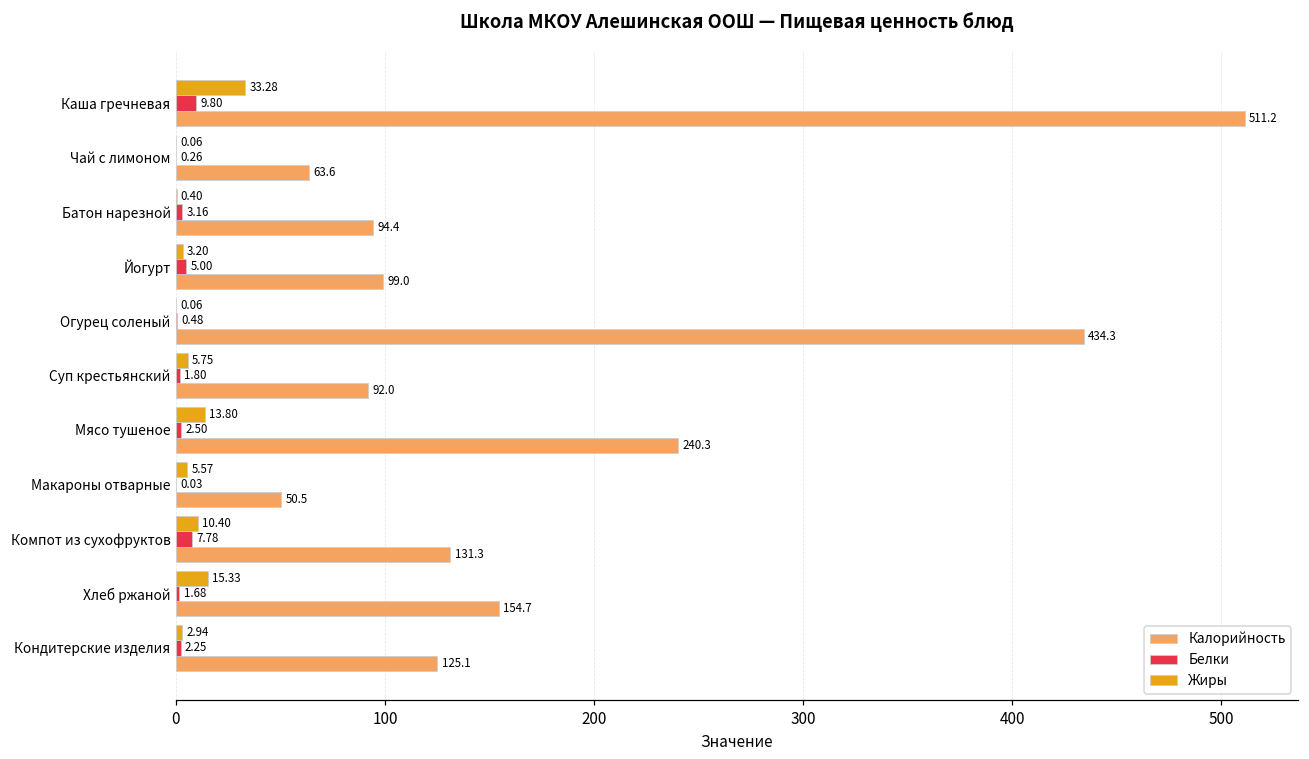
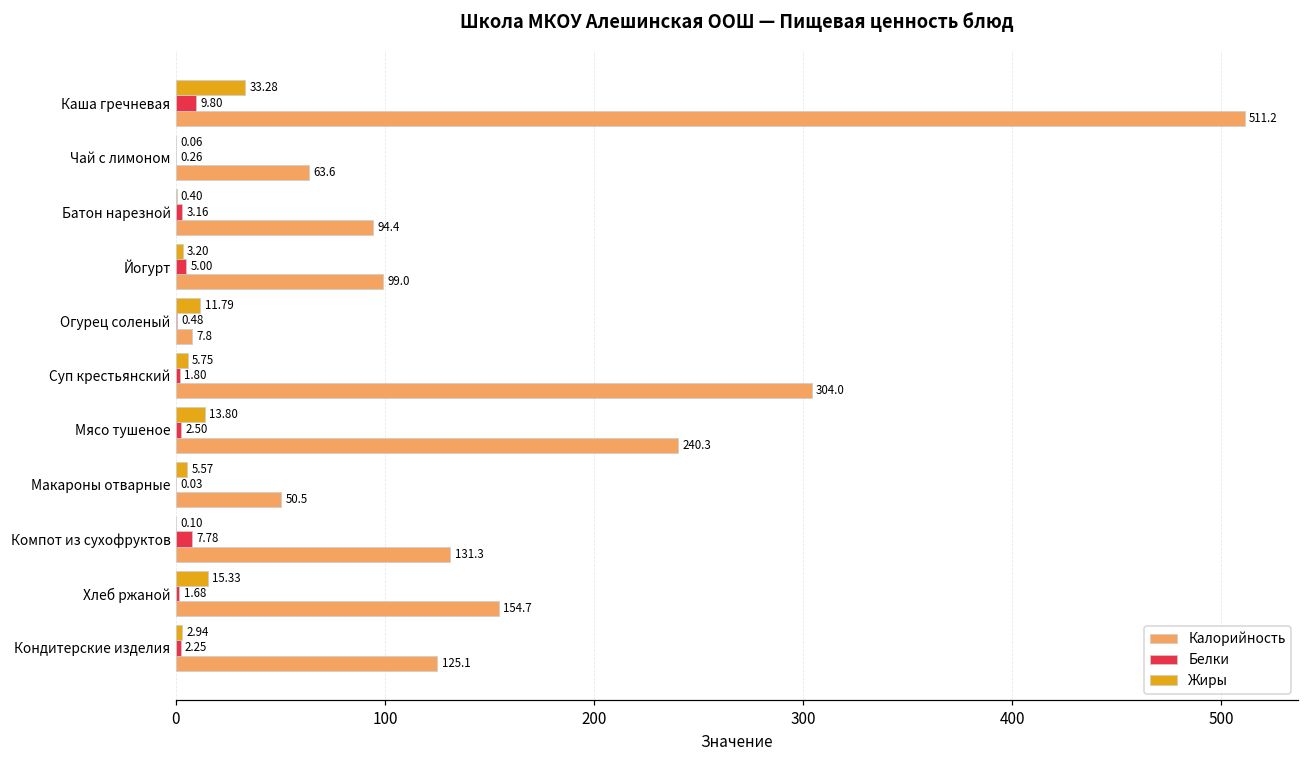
  {
    "Калорийность": {
      "Каша гречневая": 511.2,
      "Чай с лимоном": 63.6,
      "Батон нарезной": 94.4,
      "Йогурт": 99.0,
-     "Огурец соленый": 434.3,
-     "Суп крестьянский": 92.0,
+     "Огурец соленый": 7.8,
+     "Суп крестьянский": 304.0,
      "Мясо тушеное": 240.3,
      "Макароны отварные": 50.5,
      "Компот из сухофруктов": 131.3,
      "Хлеб ржаной": 154.7,
      "Кондитерские изделия": 125.1
    },
    "Белки": {
      "Каша гречневая": 9.80,
      "Чай с лимоном": 0.26,
      "Батон нарезной": 3.16,
      "Йогурт": 5.00,
      "Огурец соленый": 0.48,
      "Суп крестьянский": 1.80,
      "Мясо тушеное": 2.50,
      "Макароны отварные": 0.03,
      "Компот из сухофруктов": 7.78,
      "Хлеб ржаной": 1.68,
      "Кондитерские изделия": 2.25
    },
    "Жиры": {
      "Каша гречневая": 33.28,
      "Чай с лимоном": 0.06,
      "Батон нарезной": 0.40,
      "Йогурт": 3.20,
-     "Огурец соленый": 0.06,
+     "Огурец соленый": 11.79,
      "Суп крестьянский": 5.75,
      "Мясо тушеное": 13.80,
      "Макароны отварные": 5.57,
-     "Компот из сухофруктов": 10.40,
+     "Компот из сухофруктов": 0.10,
      "Хлеб ржаной": 15.33,
      "Кондитерские изделия": 2.94
    }
  }
